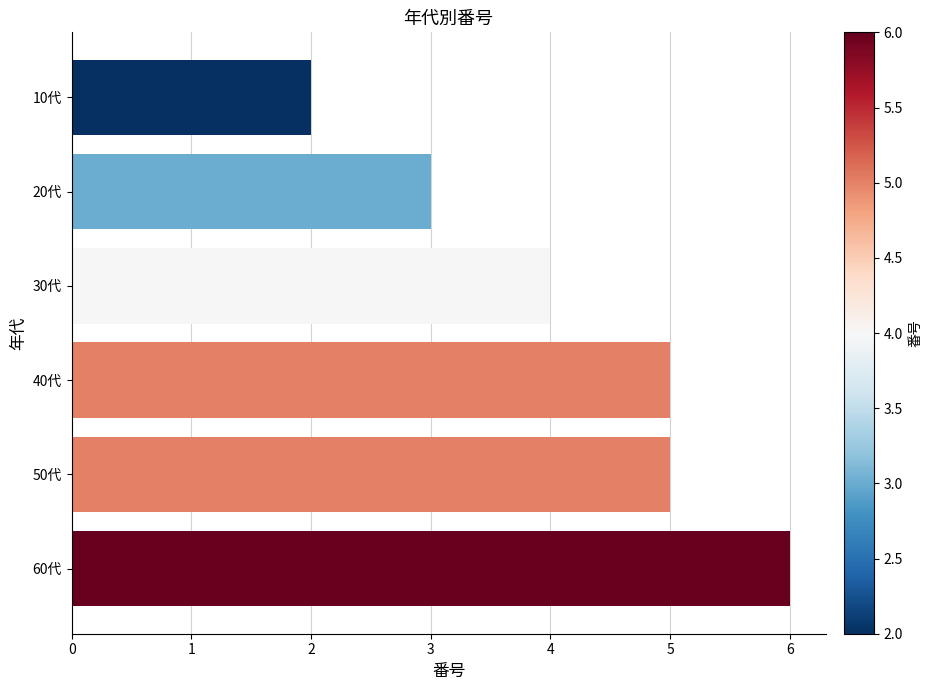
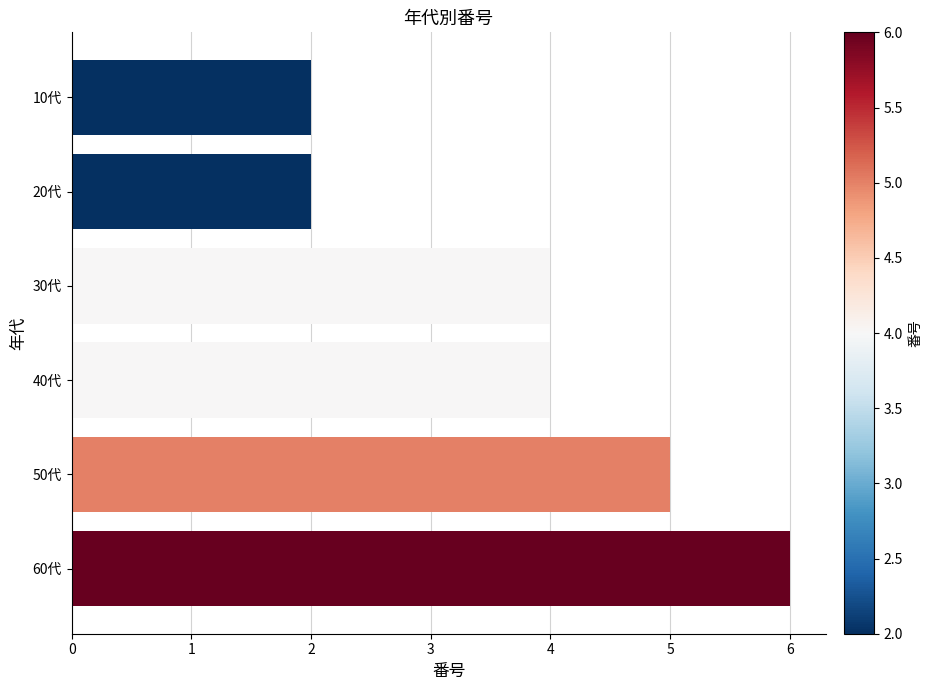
  {
    "10代": 2,
-   "20代": 3,
+   "20代": 2,
    "30代": 4,
-   "40代": 5,
+   "40代": 4,
    "50代": 5,
    "60代": 6
  }
